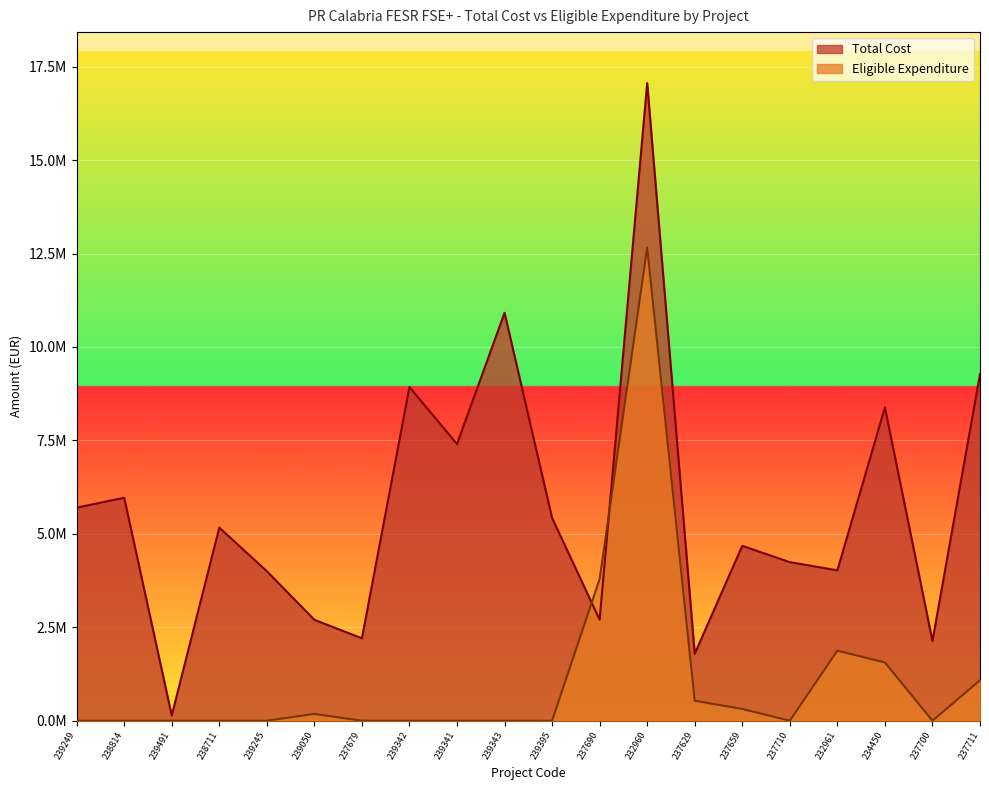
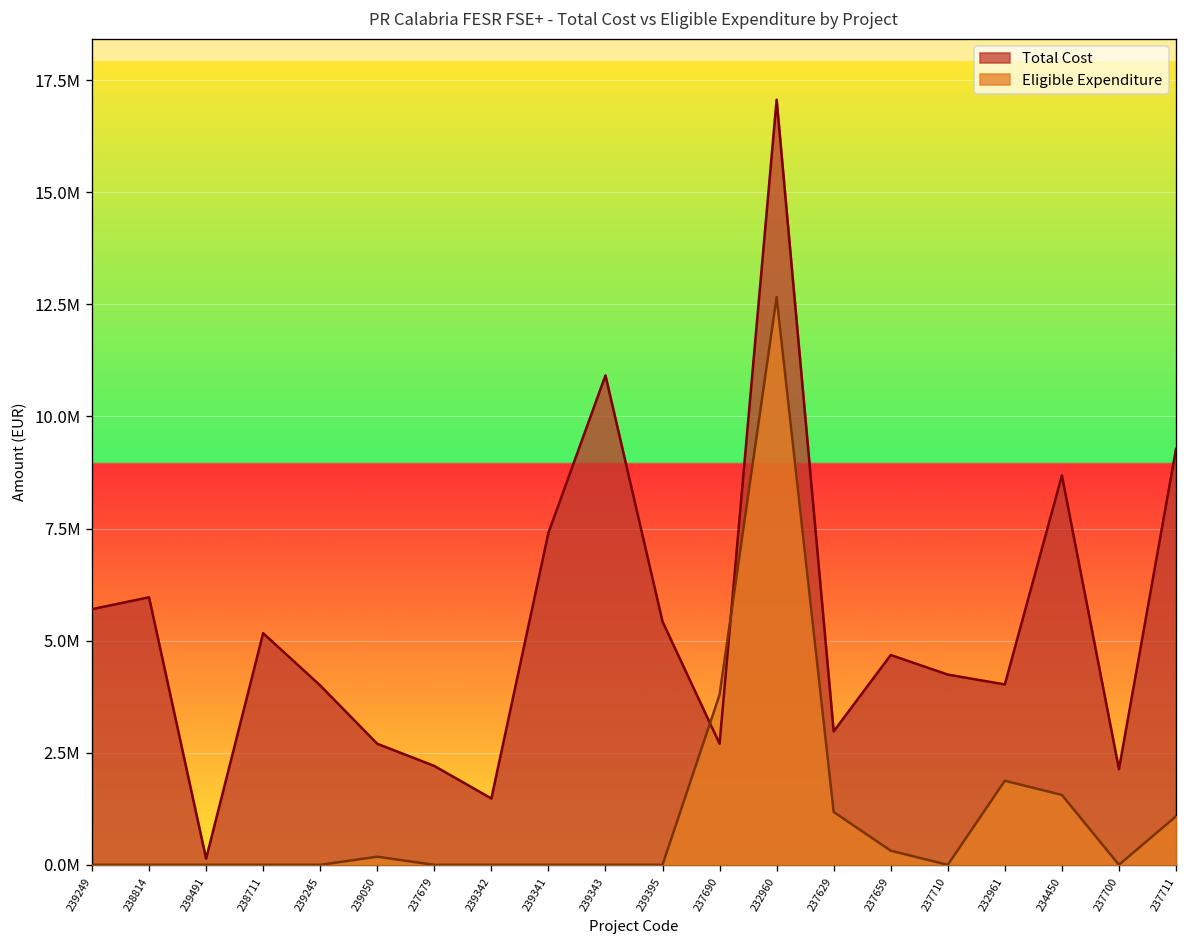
  {
    "Total Cost": {
      "239249": 5700000,
      "238814": 6000000,
      "239491": 100000,
      "238711": 5200000,
      "239245": 4000000,
      "239050": 2700000,
      "237679": 2200000,
-     "239342": 8900000,
+     "239342": 1500000,
      "239341": 7400000,
      "239343": 10900000,
      "239395": 5400000,
      "237690": 2700000,
      "232960": 17100000,
-     "237629": 1800000,
+     "237629": 3000000,
      "237659": 4700000,
      "237710": 4200000,
      "232961": 4000000,
-     "234450": 8400000,
+     "234450": 8700000,
      "237700": 2100000,
      "237711": 9300000
    },
    "Eligible Expenditure": {
      "239249": 0,
      "238814": 0,
      "239491": 0,
      "238711": 0,
      "239245": 0,
      "239050": 200000,
      "237679": 0,
      "239342": 0,
      "239341": 0,
      "239343": 0,
      "239395": 0,
      "237690": 3800000,
      "232960": 12700000,
-     "237629": 500000,
+     "237629": 1200000,
      "237659": 300000,
      "237710": 0,
      "232961": 1900000,
      "234450": 1600000,
      "237700": 0,
      "237711": 1100000
    }
  }
